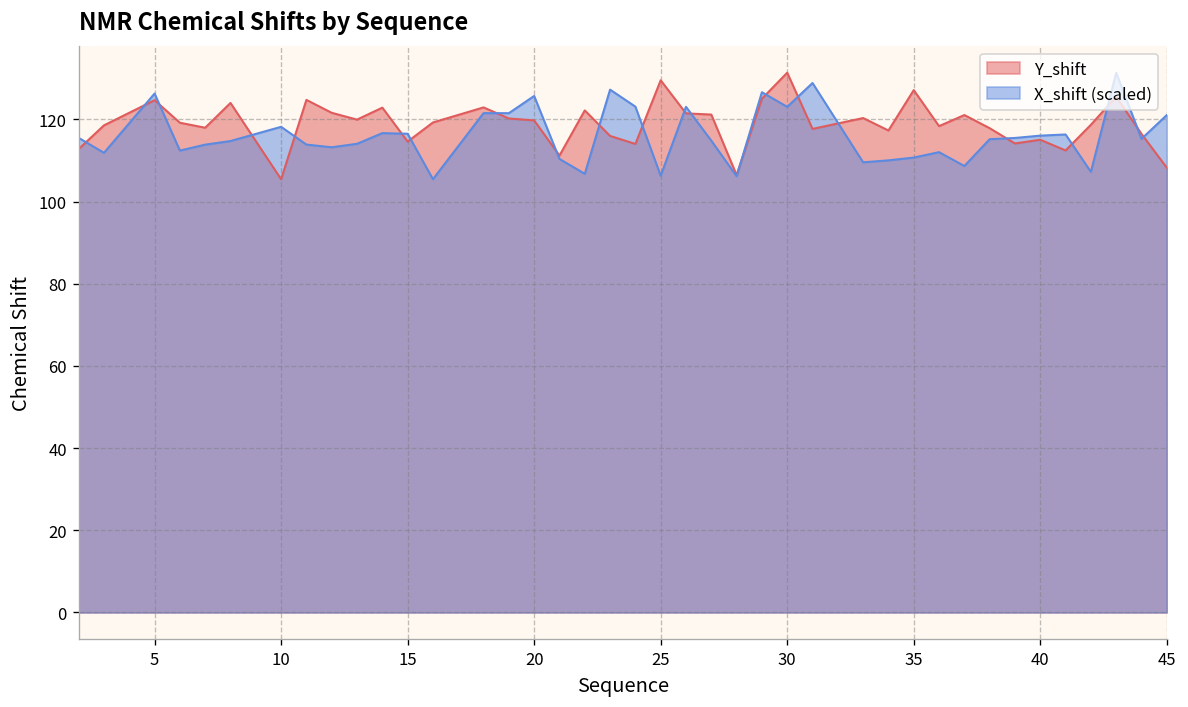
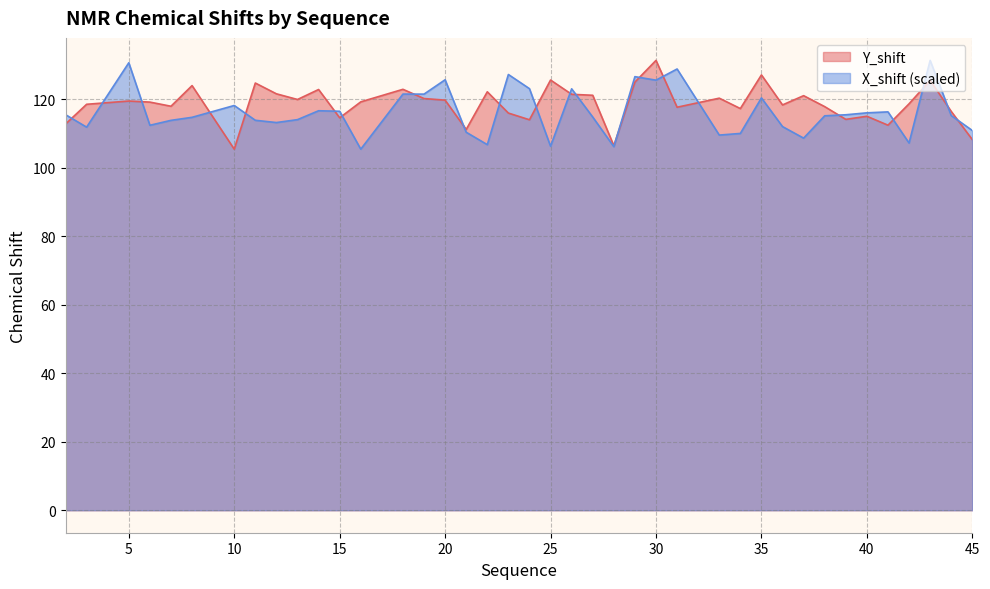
  {
    "Y_shift": {
-     "5": 125,
+     "5": 120,
      "10": 105,
      "15": 115,
      "20": 120,
-     "25": 130,
+     "25": 126,
      "30": 131,
      "35": 127,
      "40": 115,
      "45": 108
    },
    "X_shift (scaled)": {
-     "5": 126,
+     "5": 131,
      "10": 118,
      "15": 117,
      "20": 126,
      "25": 106,
-     "30": 123,
-     "35": 111,
+     "30": 126,
+     "35": 120,
      "40": 116,
-     "45": 121
+     "45": 111
    }
  }
